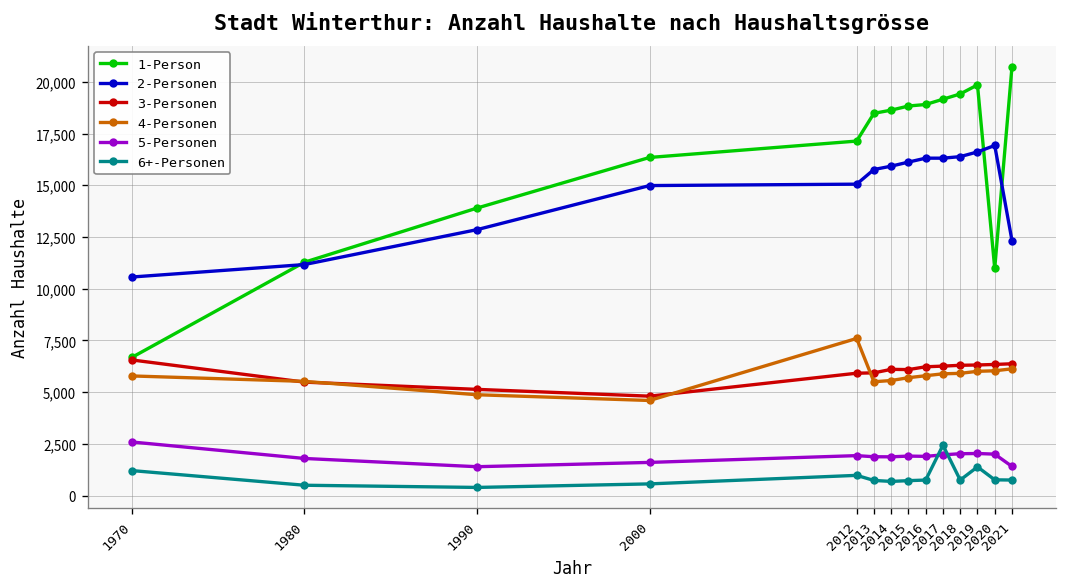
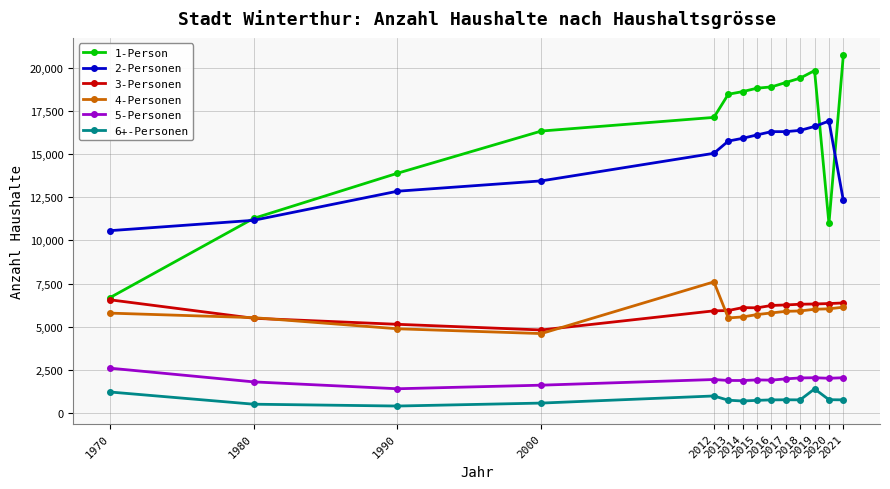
  {
    "1-Person": {
      "1990": "13,900",
      "2000": "16,300",
      "2012": "17,100",
      "2013": "18,500",
      "2014": "18,600",
      "2015": "18,800",
      "2016": "18,900",
      "2017": "19,200",
      "2018": "19,400",
      "2019": "19,900",
      "2020": "11,000",
      "2021": "20,700"
    },
    "2-Personen": {
      "1970": "10,600",
      "1990": "12,900",
-     "2000": "15,000",
+     "2000": "13,500",
      "2012": "15,100",
      "2013": "15,800",
      "2014": "15,900",
      "2015": "16,100",
      "2016": "16,300",
      "2017": "16,300",
      "2018": "16,400",
      "2019": "16,600",
      "2020": "16,900",
      "2021": "12,300"
    },
    "3-Personen": {
      "1990": "5,100",
      "2000": "4,800",
      "2012": "5,900",
      "2013": "5,900",
      "2014": "6,100",
      "2015": "6,100",
      "2016": "6,200",
      "2017": "6,300",
      "2018": "6,300",
      "2019": "6,300",
      "2020": "6,300",
      "2021": "6,400"
    },
    "4-Personen": {
      "1970": "5,800",
      "1990": "4,900",
      "2000": "4,600",
      "2012": "7,600",
      "2013": "5,500",
      "2014": "5,600",
      "2015": "5,700",
      "2016": "5,800",
      "2017": "5,900",
      "2018": "5,900",
      "2019": "6,000",
      "2020": "6,000",
      "2021": "6,100"
    },
    "5-Personen": {
      "1970": "2,600",
      "1980": "1,800",
      "1990": "1,400",
      "2000": "1,600",
      "2012": "1,900",
      "2013": "1,900",
      "2014": "1,900",
      "2015": "1,900",
      "2016": "1,900",
      "2017": "2,000",
      "2018": "2,000",
      "2019": "2,000",
      "2020": "2,000",
-     "2021": "1,400"
+     "2021": "2,000"
    },
    "6+-Personen": {
      "1970": "1,200",
      "1980": "500",
      "1990": "400",
      "2000": "600",
      "2012": "1,000",
      "2013": "700",
      "2014": "700",
      "2015": "700",
      "2016": "700",
-     "2017": "2,400",
+     "2017": "800",
      "2018": "700",
      "2019": "1,400",
      "2020": "800",
      "2021": "700"
    }
  }
